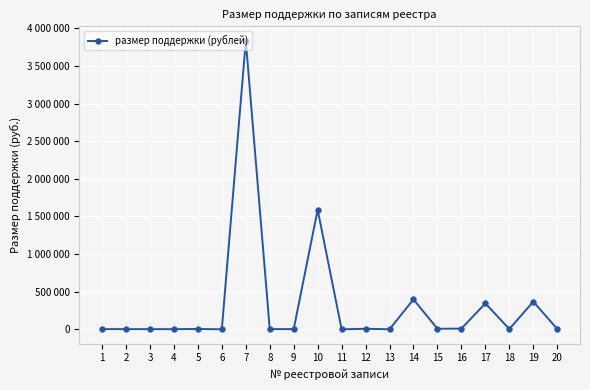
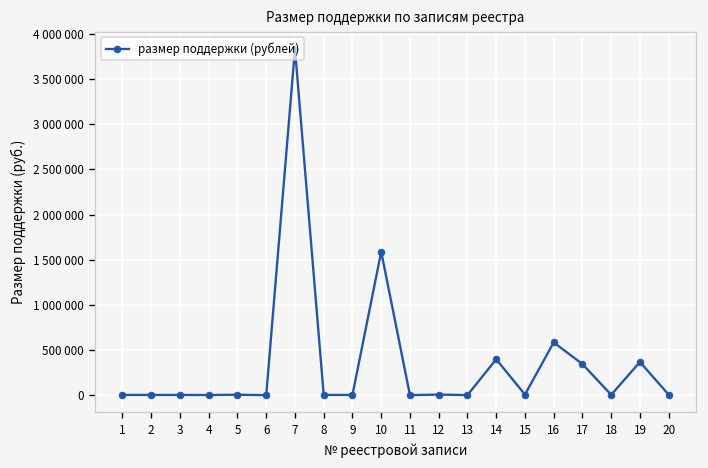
  {
    "1": 0,
    "2": 0,
    "3": 0,
    "4": 0,
    "5": 0,
    "6": 0,
    "8": 0,
    "9": 0,
    "10": 1600000,
    "11": 0,
    "12": 0,
    "13": 0,
    "14": 400000,
    "15": 0,
-   "16": 0,
+   "16": 600000,
    "17": 300000,
    "18": 0,
    "19": 400000,
    "20": 0
  }
